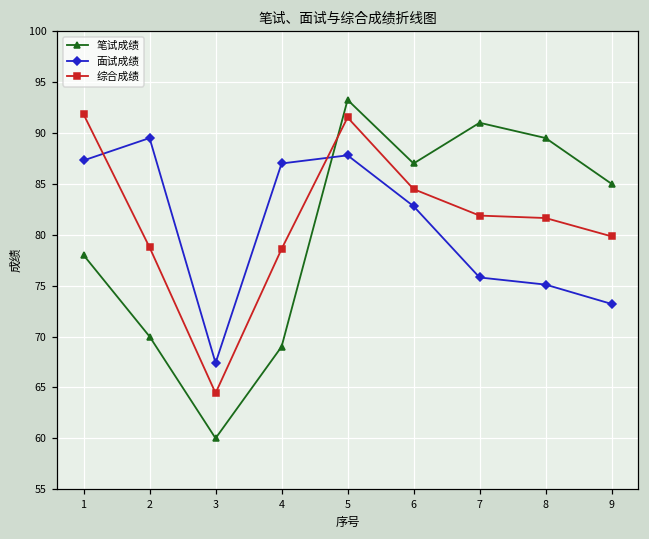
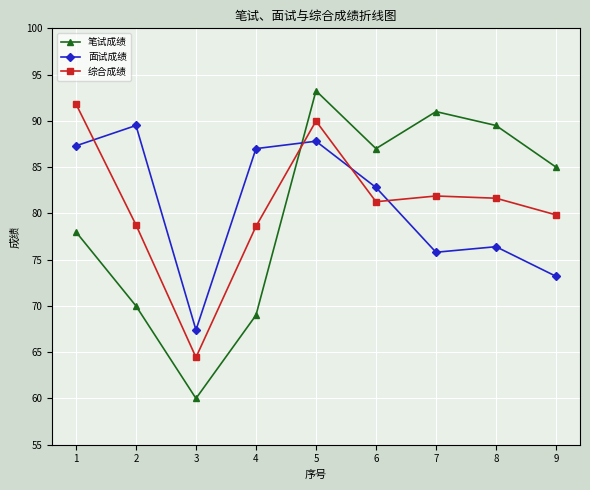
  {
    "笔试成绩": {
      "1": 78,
      "2": 70,
      "3": 60,
      "4": 69,
      "5": 93,
      "6": 87,
      "7": 91,
      "8": 90,
      "9": 85
    },
    "面试成绩": {
      "1": 87,
      "2": 90,
      "3": 67,
      "4": 87,
      "5": 88,
      "6": 83,
      "7": 76,
-     "8": 75,
+     "8": 76,
      "9": 73
    },
    "综合成绩": {
      "1": 92,
      "2": 79,
      "3": 64,
      "4": 79,
-     "5": 92,
-     "6": 84,
+     "5": 90,
+     "6": 81,
      "7": 82,
      "8": 82,
      "9": 80
    }
  }
